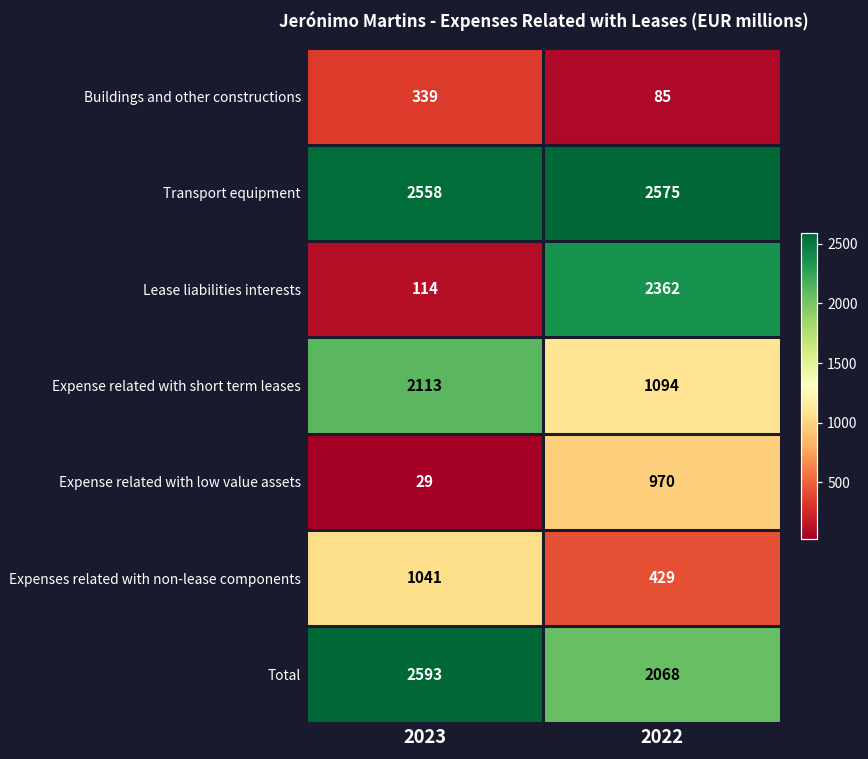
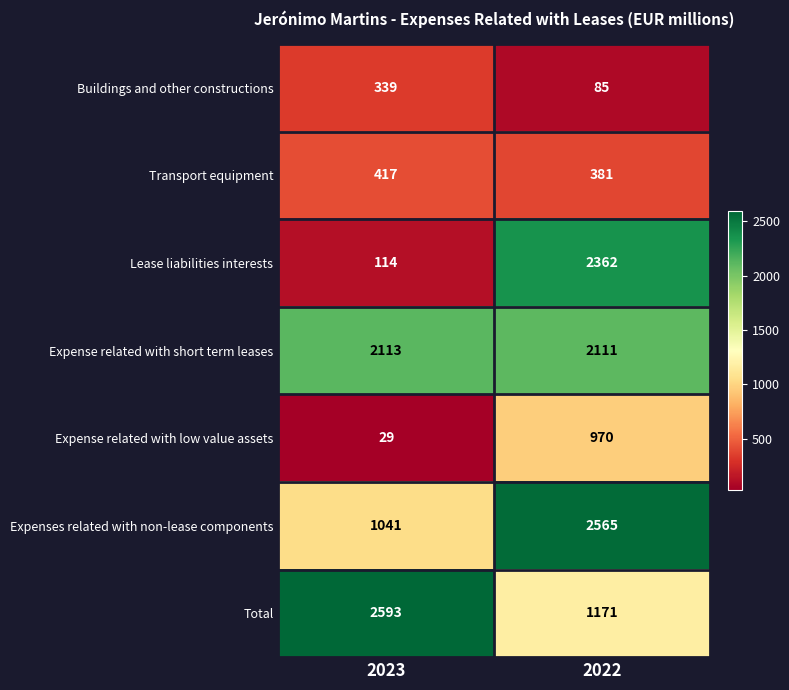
  {
    "Buildings and other constructions": {
      "2023": 339,
      "2022": 85
    },
    "Transport equipment": {
-     "2023": 2558,
-     "2022": 2575
+     "2023": 417,
+     "2022": 381
    },
    "Lease liabilities interests": {
      "2023": 114,
      "2022": 2362
    },
    "Expense related with short term leases": {
      "2023": 2113,
-     "2022": 1094
+     "2022": 2111
    },
    "Expense related with low value assets": {
      "2023": 29,
      "2022": 970
    },
    "Expenses related with non-lease components": {
      "2023": 1041,
-     "2022": 429
+     "2022": 2565
    },
    "Total": {
      "2023": 2593,
-     "2022": 2068
+     "2022": 1171
    }
  }
